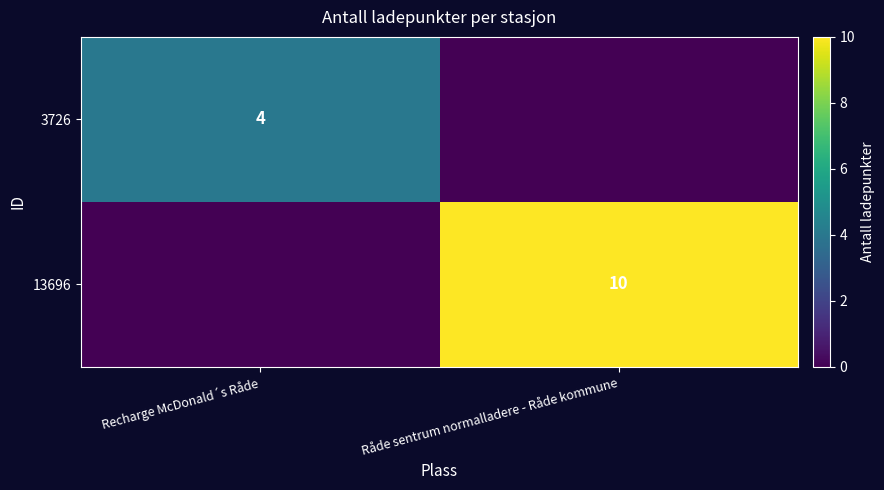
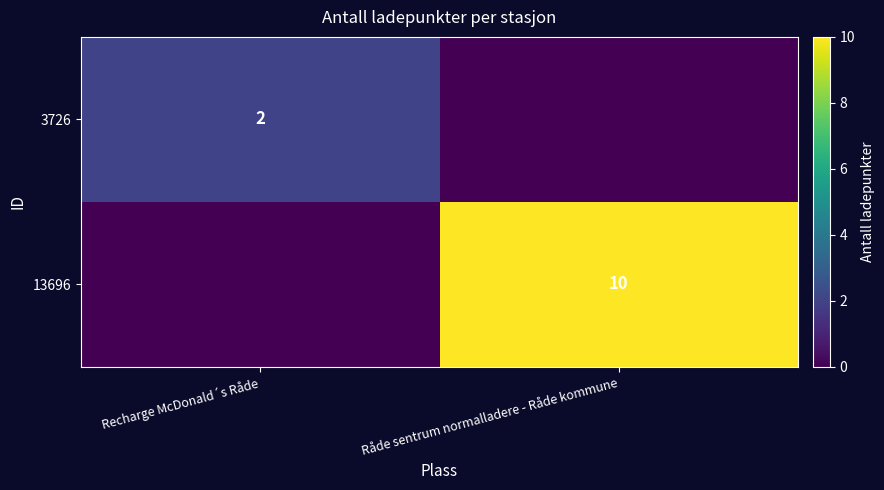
  {
    "3726": {
-     "Recharge McDonald´s Råde": 4
+     "Recharge McDonald´s Råde": 2
    },
    "13696": {
      "Råde sentrum normalladere - Råde kommune": 10
    }
  }
